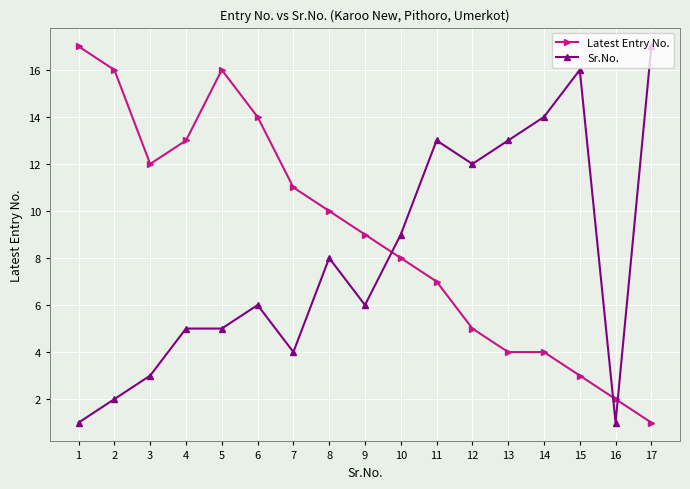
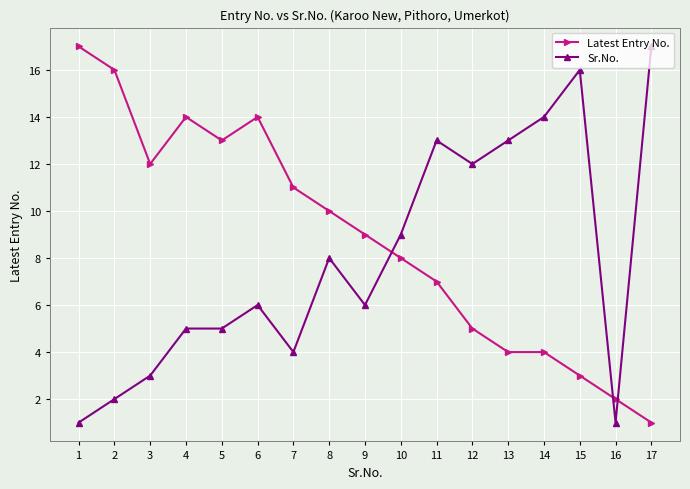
  {
    "Latest Entry No.": {
      "1": 17,
      "2": 16,
      "3": 12,
-     "4": 13,
-     "5": 16,
+     "4": 14,
+     "5": 13,
      "6": 14,
      "7": 11,
      "8": 10,
      "9": 9,
      "10": 8,
      "11": 7,
      "12": 5,
      "13": 4,
      "14": 4,
      "15": 3,
      "16": 2,
      "17": 1
    },
    "Sr.No.": {
      "1": 1,
      "2": 2,
      "3": 3,
      "4": 5,
      "5": 5,
      "6": 6,
      "7": 4,
      "8": 8,
      "9": 6,
      "10": 9,
      "11": 13,
      "12": 12,
      "13": 13,
      "14": 14,
      "15": 16,
      "16": 1
    }
  }
